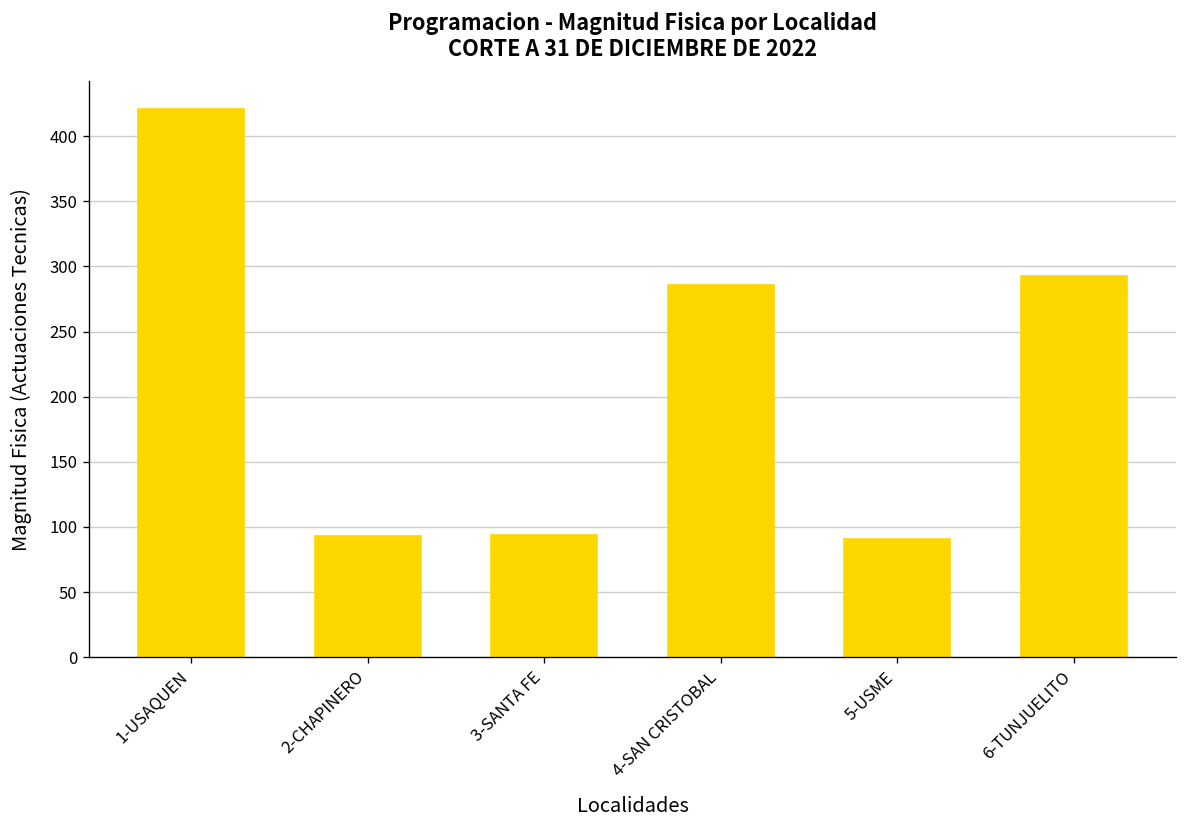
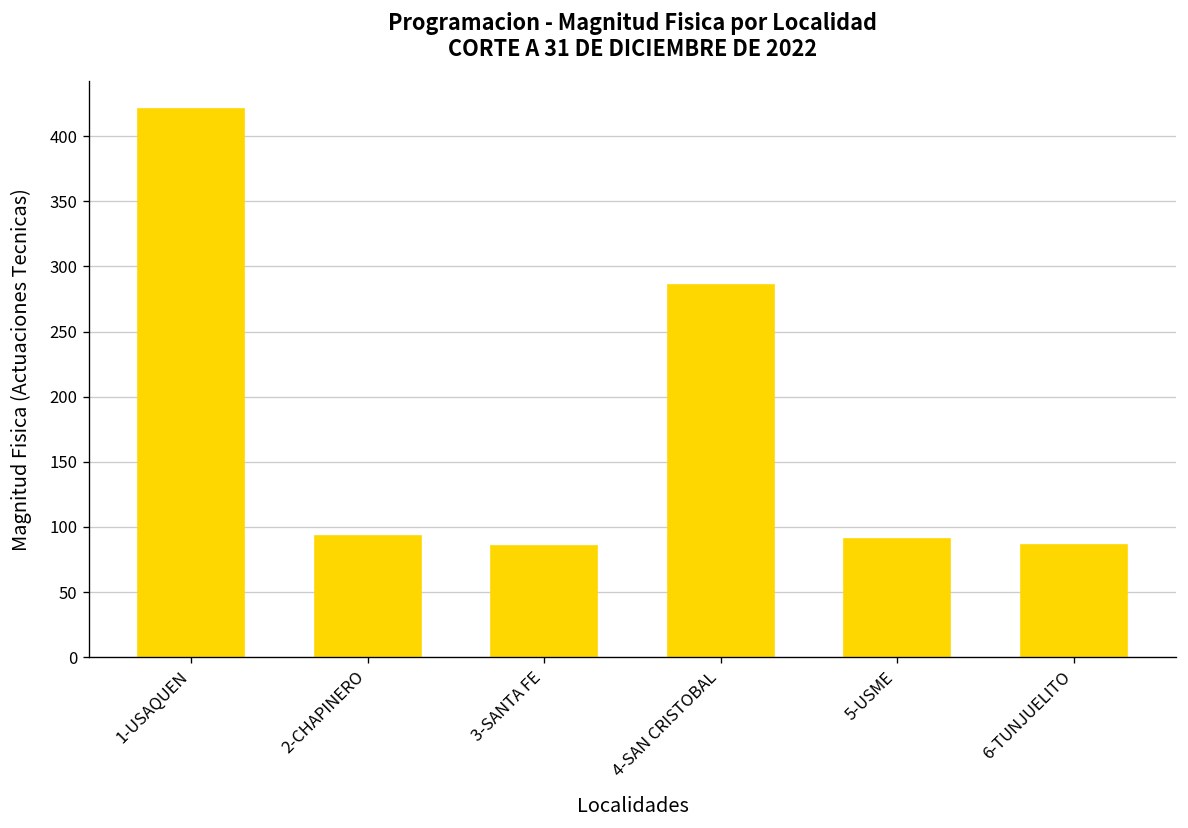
  {
    "1-USAQUEN": 421,
    "2-CHAPINERO": 93,
-   "3-SANTA FE": 94,
+   "3-SANTA FE": 85,
    "4-SAN CRISTOBAL": 286,
    "5-USME": 91,
-   "6-TUNJUELITO": 293
+   "6-TUNJUELITO": 86
  }
